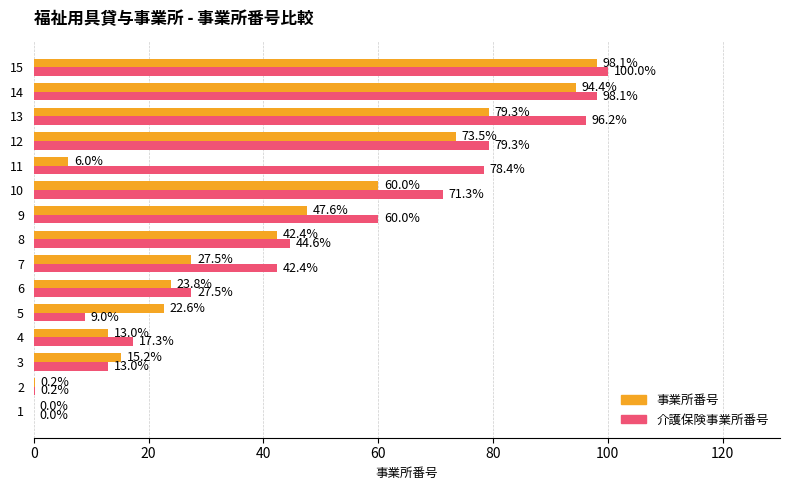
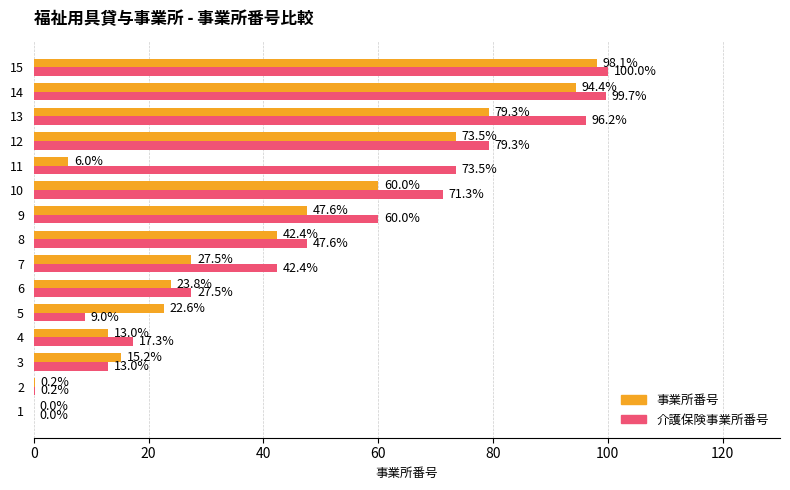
  {
    "事業所番号": {
      "14": "94.4%",
      "13": "79.3%",
      "12": "73.5%",
      "11": "6.0%",
      "10": "60.0%",
      "9": "47.6%",
      "7": "27.5%",
      "6": "23.8%",
      "5": "22.6%",
      "4": "13.0%"
    },
    "介護保険事業所番号": {
-     "14": "98.1%",
+     "14": "99.7%",
      "13": "96.2%",
      "12": "79.3%",
-     "11": "78.4%",
+     "11": "73.5%",
      "10": "71.3%",
      "9": "60.0%",
-     "8": "44.6%",
+     "8": "47.6%",
      "7": "42.4%",
      "6": "27.5%",
      "5": "9.0%",
      "4": "17.3%"
    }
  }
